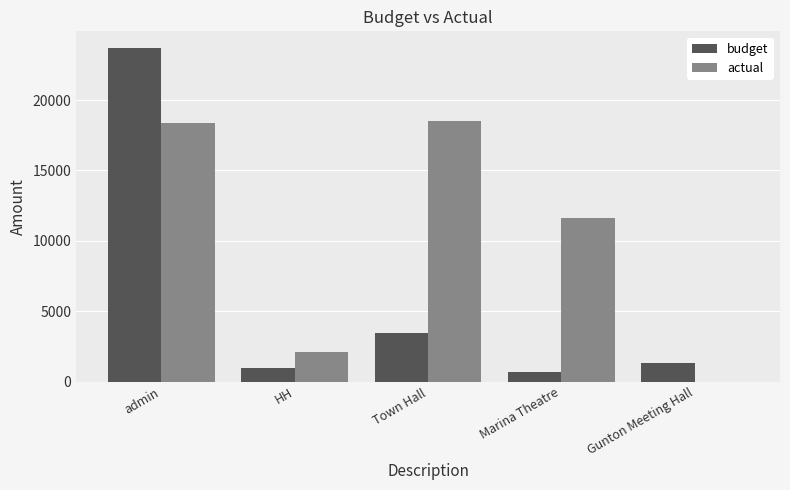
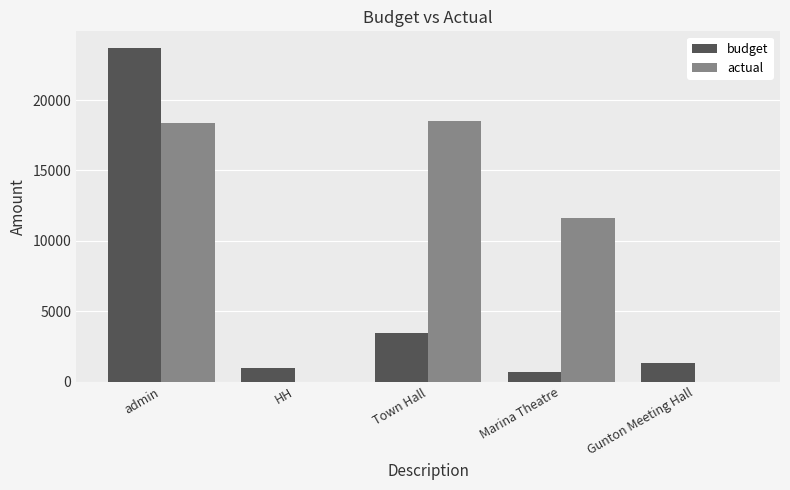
  {
    "budget": {
      "admin": 23700,
      "HH": 1000,
      "Town Hall": 3500,
      "Marina Theatre": 700,
      "Gunton Meeting Hall": 1300
    },
    "actual": {
      "admin": 18300,
-     "HH": 2100,
+     "HH": 0,
      "Town Hall": 18500,
      "Marina Theatre": 11600,
      "Gunton Meeting Hall": 0
    }
  }
